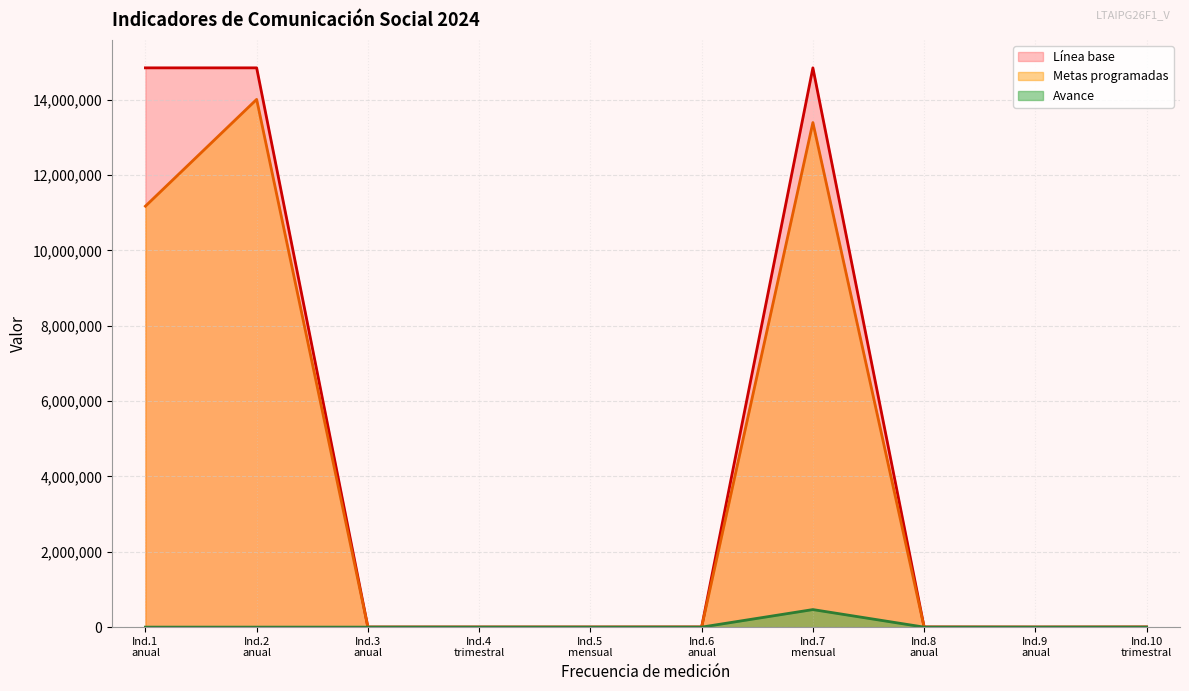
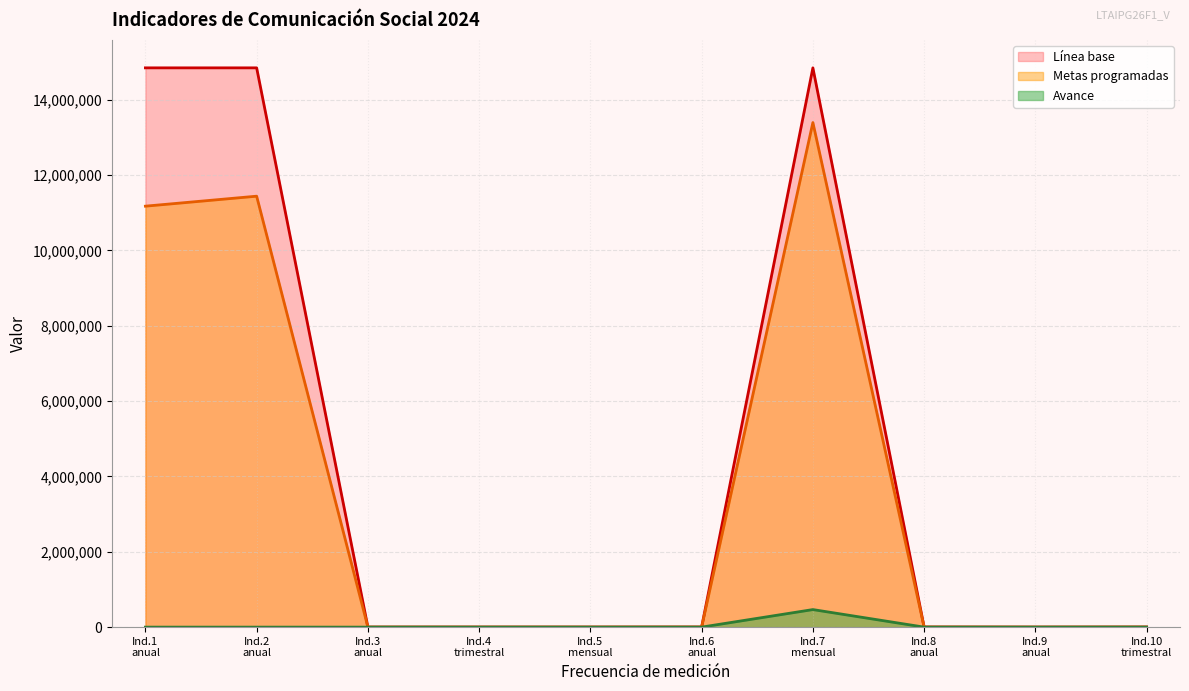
  {
    "Línea base": {
      "Ind.1 anual": "14,800,000",
      "Ind.2 anual": "14,800,000",
      "Ind.7 mensual": "14,800,000"
    },
    "Metas programadas": {
      "Ind.1 anual": "11,200,000",
-     "Ind.2 anual": "14,000,000",
+     "Ind.2 anual": "11,400,000",
      "Ind.7 mensual": "13,400,000"
    },
    "Avance": {
      "Ind.1 anual": "0",
      "Ind.2 anual": "0",
      "Ind.7 mensual": "500,000"
    }
  }
